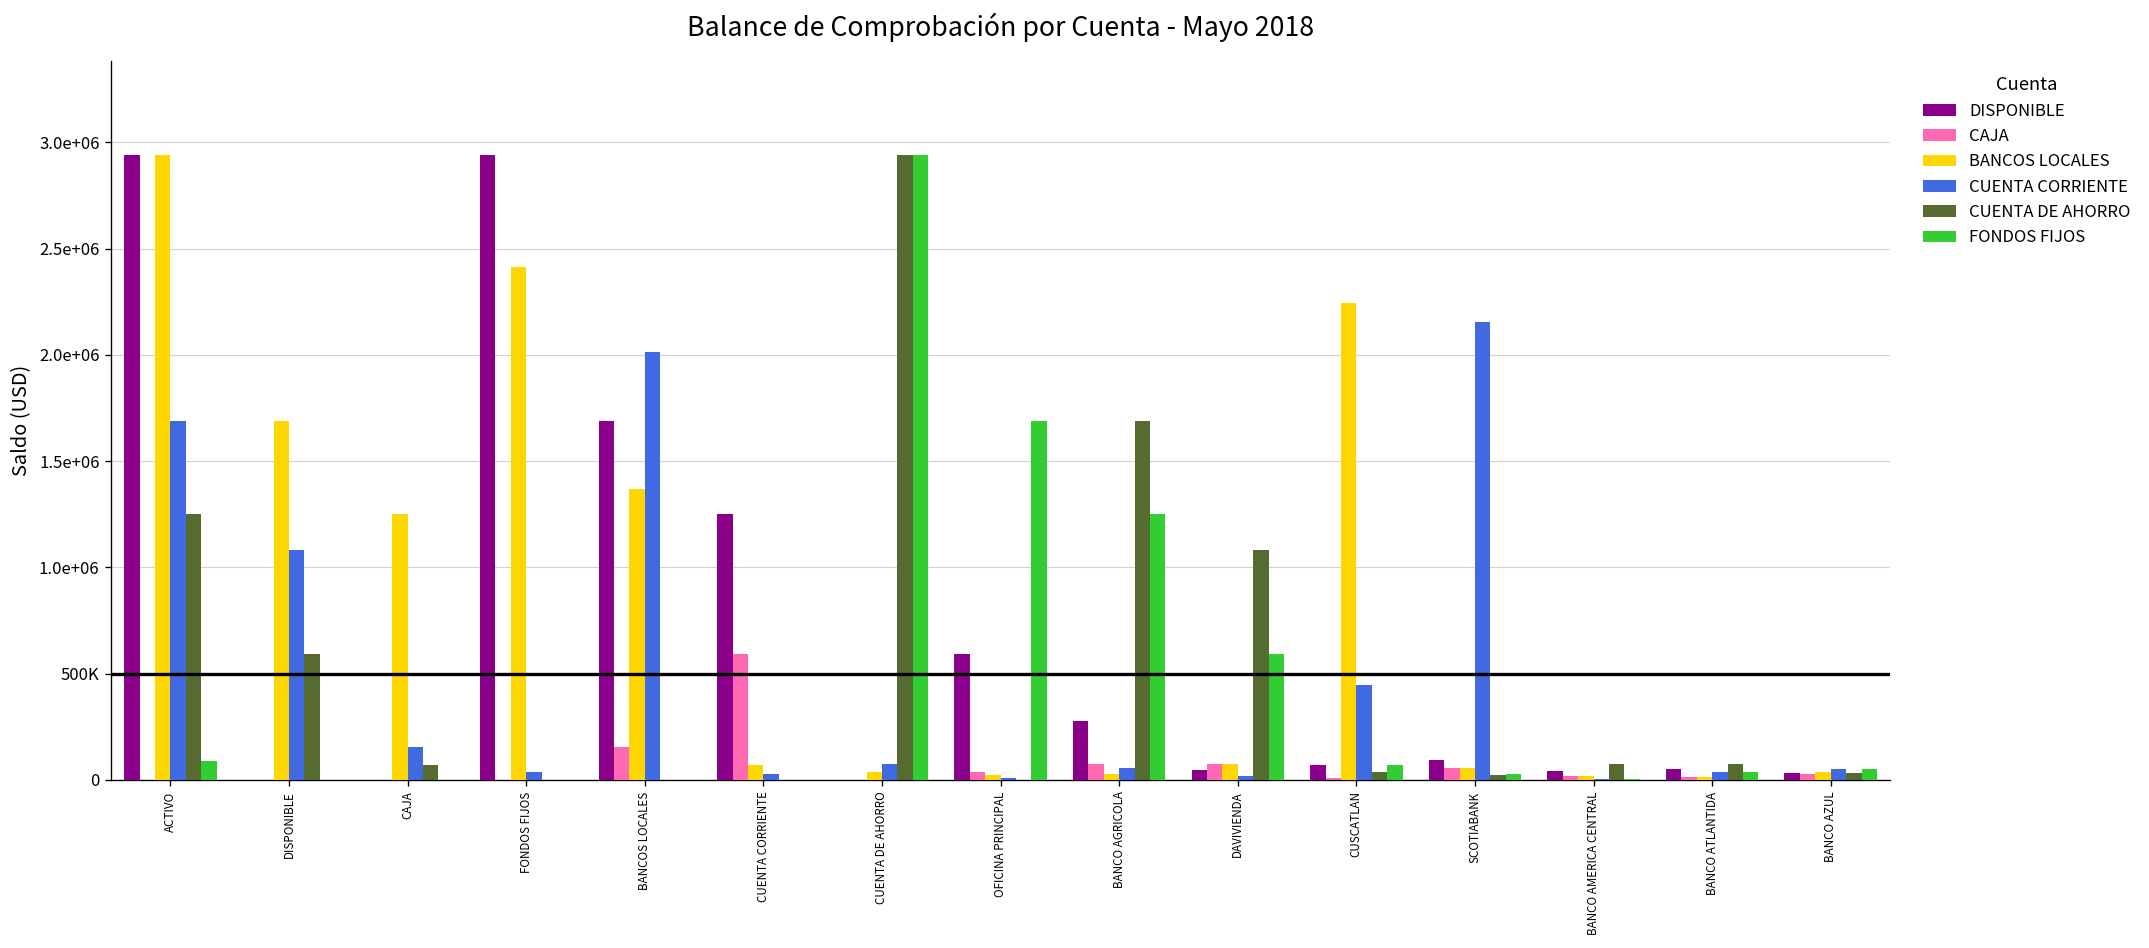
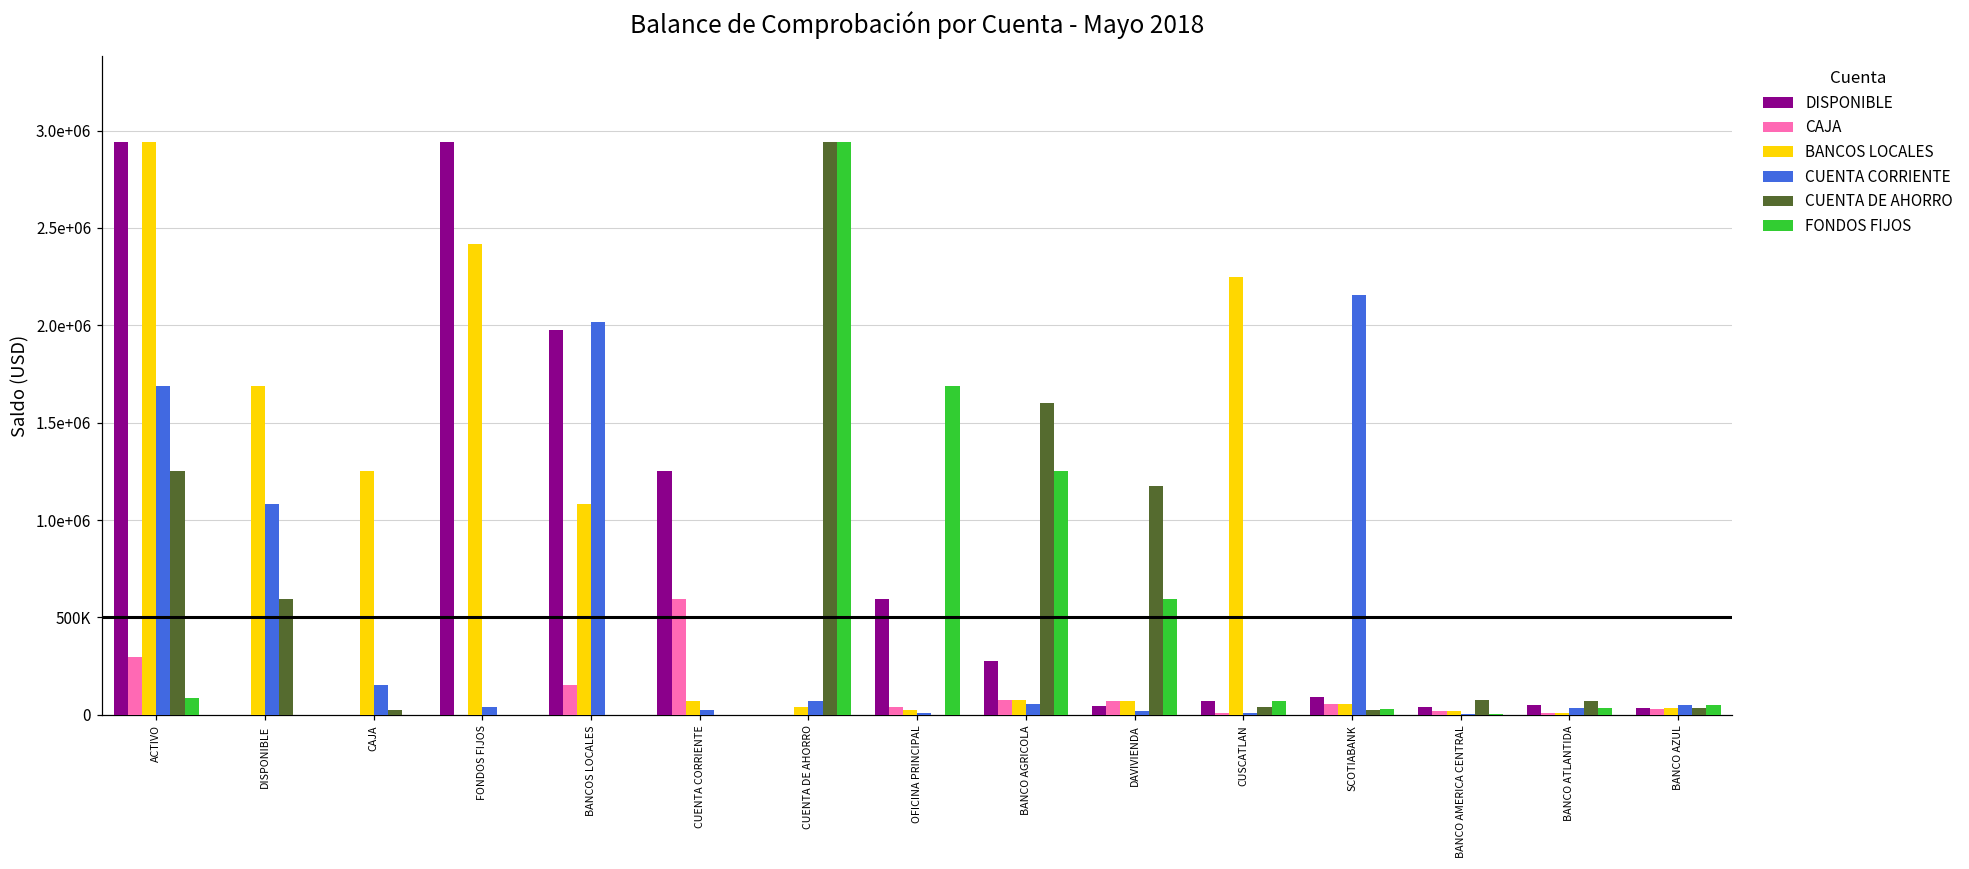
  {
    "DISPONIBLE": {
      "ACTIVO": 2940000,
      "FONDOS FIJOS": 2940000,
-     "BANCOS LOCALES": 1690000,
+     "BANCOS LOCALES": 1980000,
      "CUENTA CORRIENTE": 1250000,
      "OFICINA PRINCIPAL": 590000,
      "BANCO AGRICOLA": 280000,
      "DAVIVIENDA": 50000,
      "CUSCATLAN": 70000,
      "SCOTIABANK": 90000,
      "BANCO AMERICA CENTRAL": 40000,
      "BANCO ATLANTIDA": 50000,
      "BANCO AZUL": 30000
    },
    "CAJA": {
-     "ACTIVO": 0,
+     "ACTIVO": 300000,
      "BANCOS LOCALES": 150000,
      "CUENTA CORRIENTE": 590000,
      "OFICINA PRINCIPAL": 40000,
      "BANCO AGRICOLA": 80000,
      "DAVIVIENDA": 70000,
      "SCOTIABANK": 60000,
      "BANCO AMERICA CENTRAL": 20000,
      "BANCO AZUL": 30000
    },
    "BANCOS LOCALES": {
      "ACTIVO": 2940000,
      "DISPONIBLE": 1690000,
      "CAJA": 1250000,
      "FONDOS FIJOS": 2410000,
-     "BANCOS LOCALES": 1370000,
+     "BANCOS LOCALES": 1080000,
      "CUENTA CORRIENTE": 70000,
      "CUENTA DE AHORRO": 40000,
      "OFICINA PRINCIPAL": 20000,
-     "BANCO AGRICOLA": 30000,
+     "BANCO AGRICOLA": 80000,
      "DAVIVIENDA": 70000,
      "CUSCATLAN": 2250000,
      "SCOTIABANK": 60000,
      "BANCO AMERICA CENTRAL": 20000,
      "BANCO AZUL": 40000
    },
    "CUENTA CORRIENTE": {
      "ACTIVO": 1690000,
      "DISPONIBLE": 1080000,
      "CAJA": 150000,
      "FONDOS FIJOS": 40000,
      "BANCOS LOCALES": 2010000,
      "CUENTA CORRIENTE": 30000,
      "CUENTA DE AHORRO": 70000,
      "BANCO AGRICOLA": 60000,
      "DAVIVIENDA": 20000,
-     "CUSCATLAN": 450000,
+     "CUSCATLAN": 10000,
      "SCOTIABANK": 2160000,
      "BANCO ATLANTIDA": 40000,
      "BANCO AZUL": 50000
    },
    "CUENTA DE AHORRO": {
      "ACTIVO": 1250000,
      "DISPONIBLE": 590000,
-     "CAJA": 70000,
+     "CAJA": 20000,
      "CUENTA DE AHORRO": 2940000,
-     "BANCO AGRICOLA": 1690000,
-     "DAVIVIENDA": 1080000,
+     "BANCO AGRICOLA": 1600000,
+     "DAVIVIENDA": 1180000,
      "CUSCATLAN": 40000,
      "SCOTIABANK": 20000,
      "BANCO AMERICA CENTRAL": 80000,
      "BANCO ATLANTIDA": 70000,
      "BANCO AZUL": 30000
    },
    "FONDOS FIJOS": {
      "ACTIVO": 90000,
      "CUENTA DE AHORRO": 2940000,
      "OFICINA PRINCIPAL": 1690000,
      "BANCO AGRICOLA": 1250000,
      "DAVIVIENDA": 590000,
      "CUSCATLAN": 70000,
      "SCOTIABANK": 30000,
      "BANCO ATLANTIDA": 40000,
      "BANCO AZUL": 50000
    }
  }
